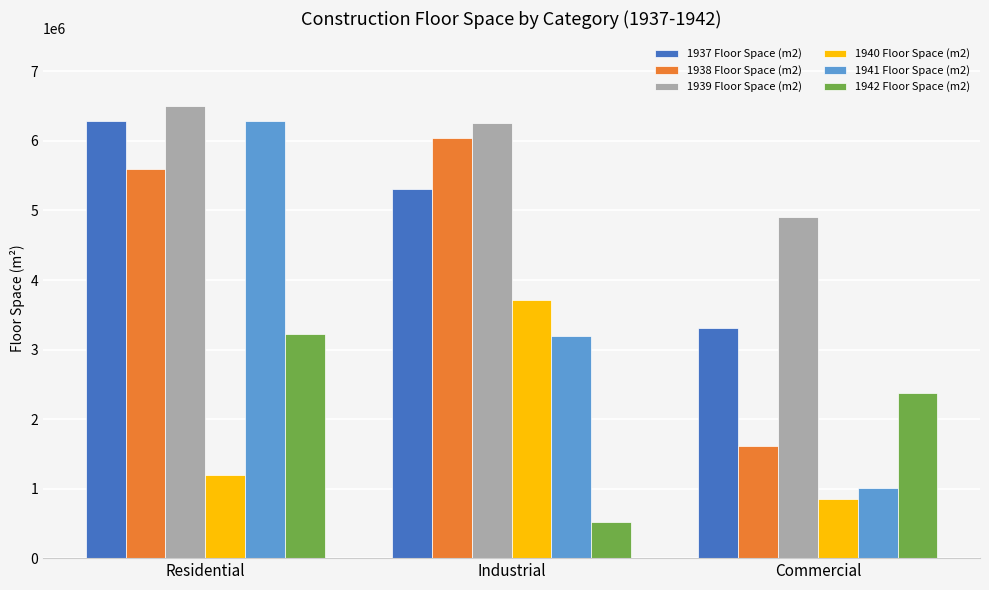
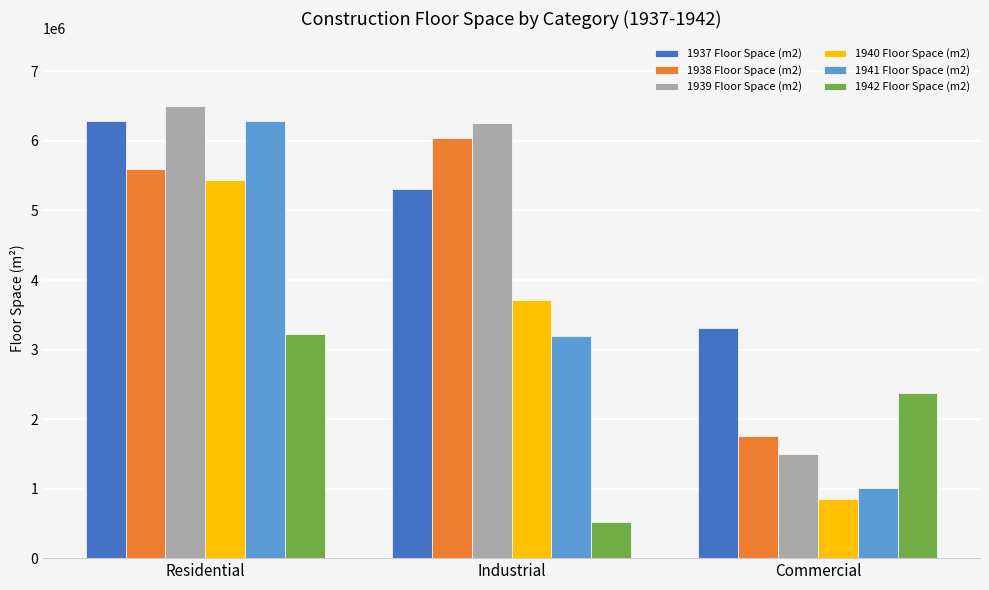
  {
    "1938 Floor Space (m2)": {
      "Residential": 5600000,
      "Industrial": 6000000,
-     "Commercial": 1600000
+     "Commercial": 1800000
    },
    "1939 Floor Space (m2)": {
      "Residential": 6500000,
      "Industrial": 6300000,
-     "Commercial": 4900000
+     "Commercial": 1500000
    },
    "1940 Floor Space (m2)": {
-     "Residential": 1200000,
+     "Residential": 5400000,
      "Industrial": 3700000,
      "Commercial": 800000
    },
    "1942 Floor Space (m2)": {
      "Residential": 3200000,
      "Industrial": 500000,
      "Commercial": 2400000
    }
  }
